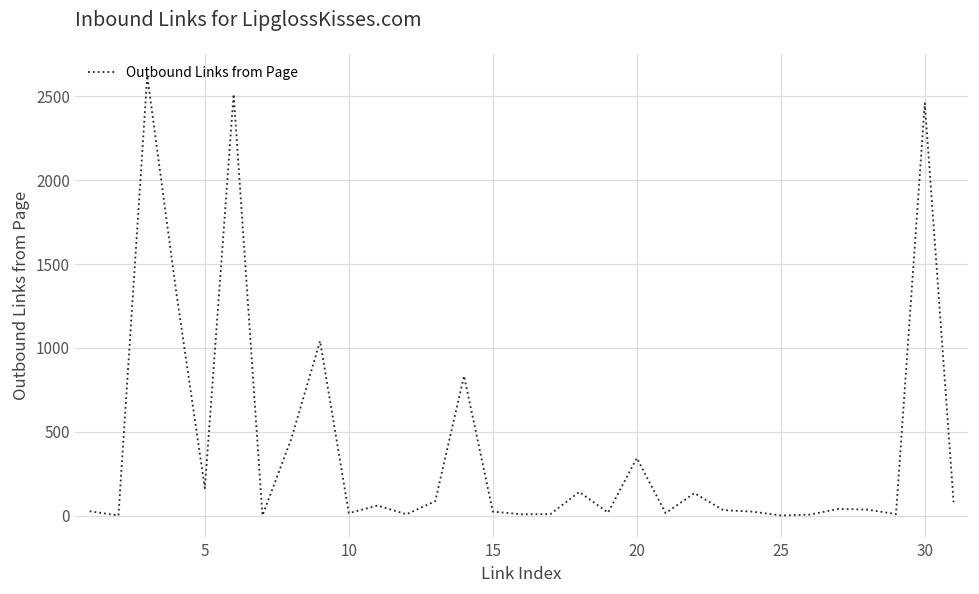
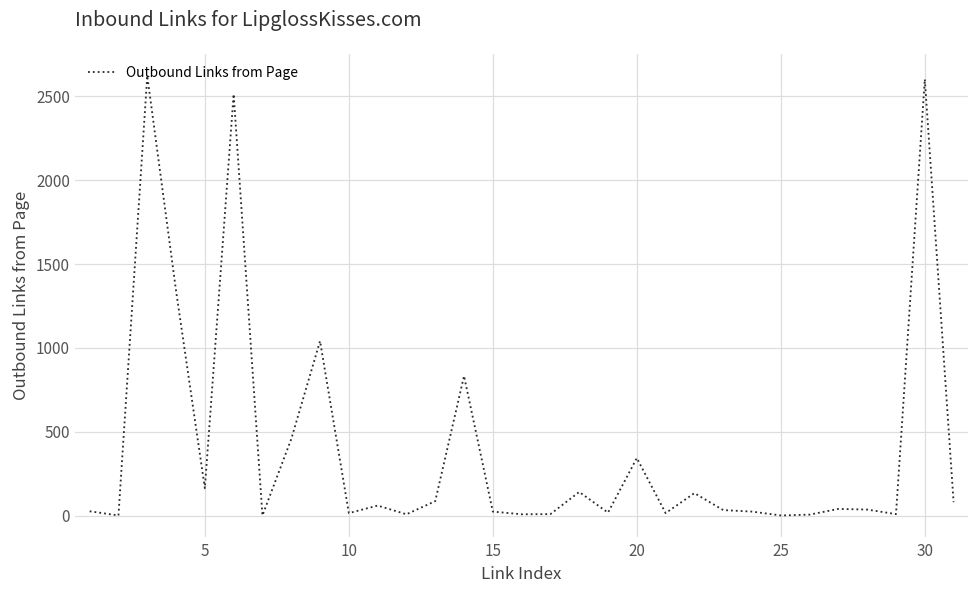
  {
    "5": 160,
    "10": 20,
    "15": 30,
    "20": 340,
    "25": 0,
-   "30": 2460
+   "30": 2600
  }
